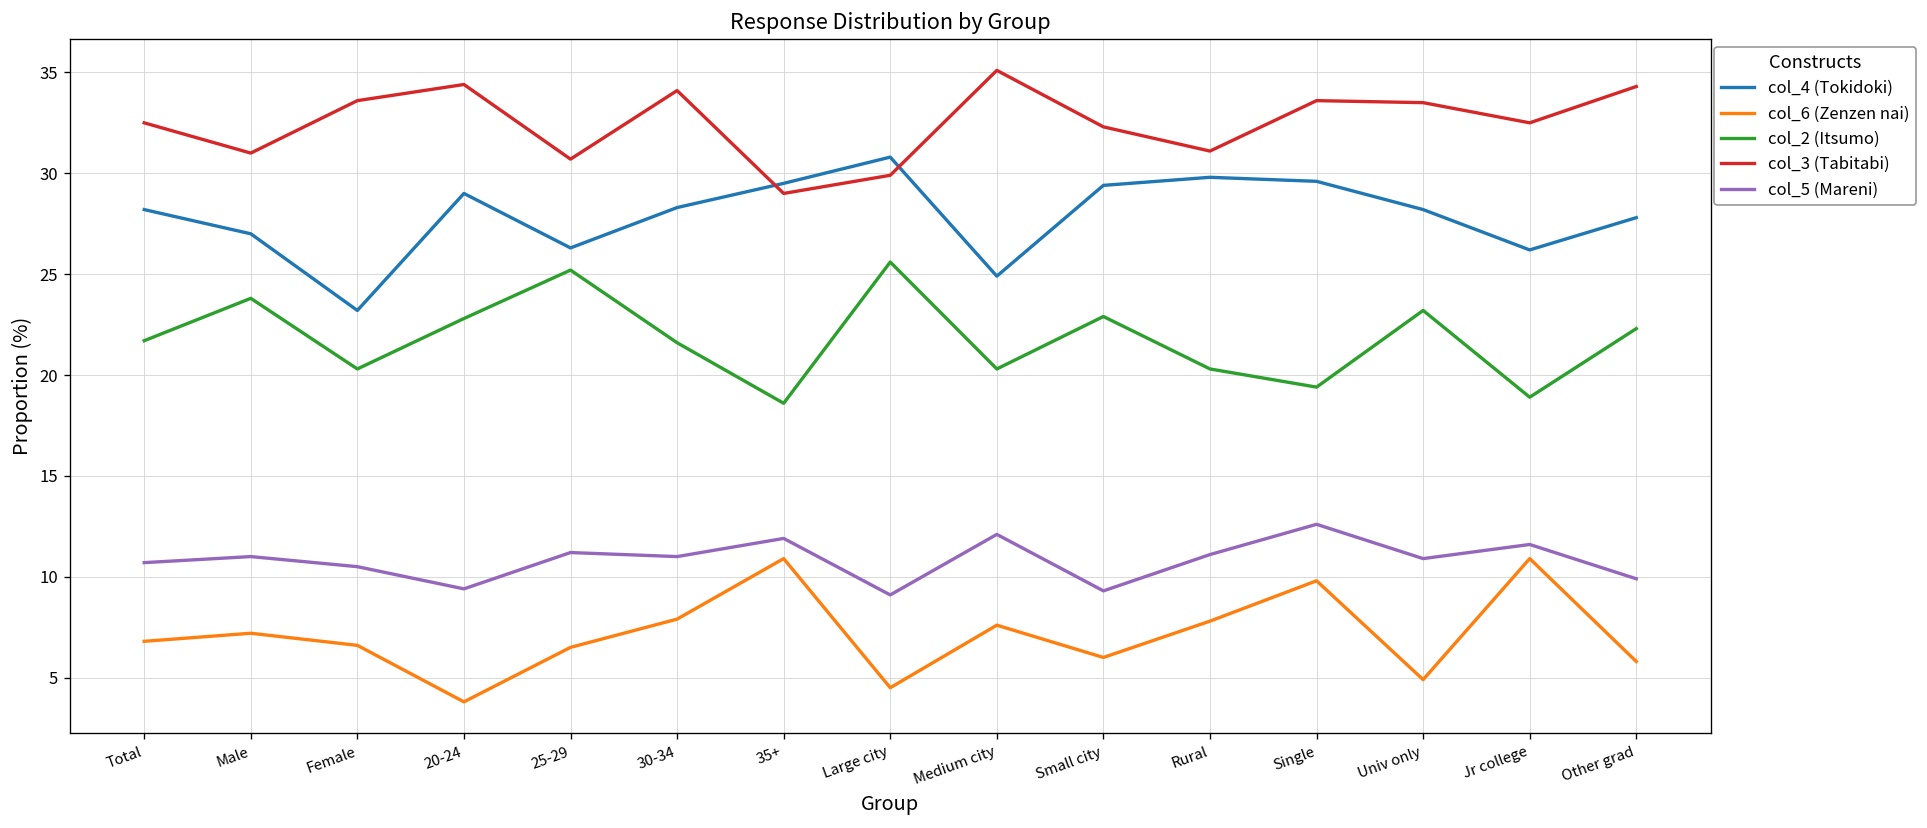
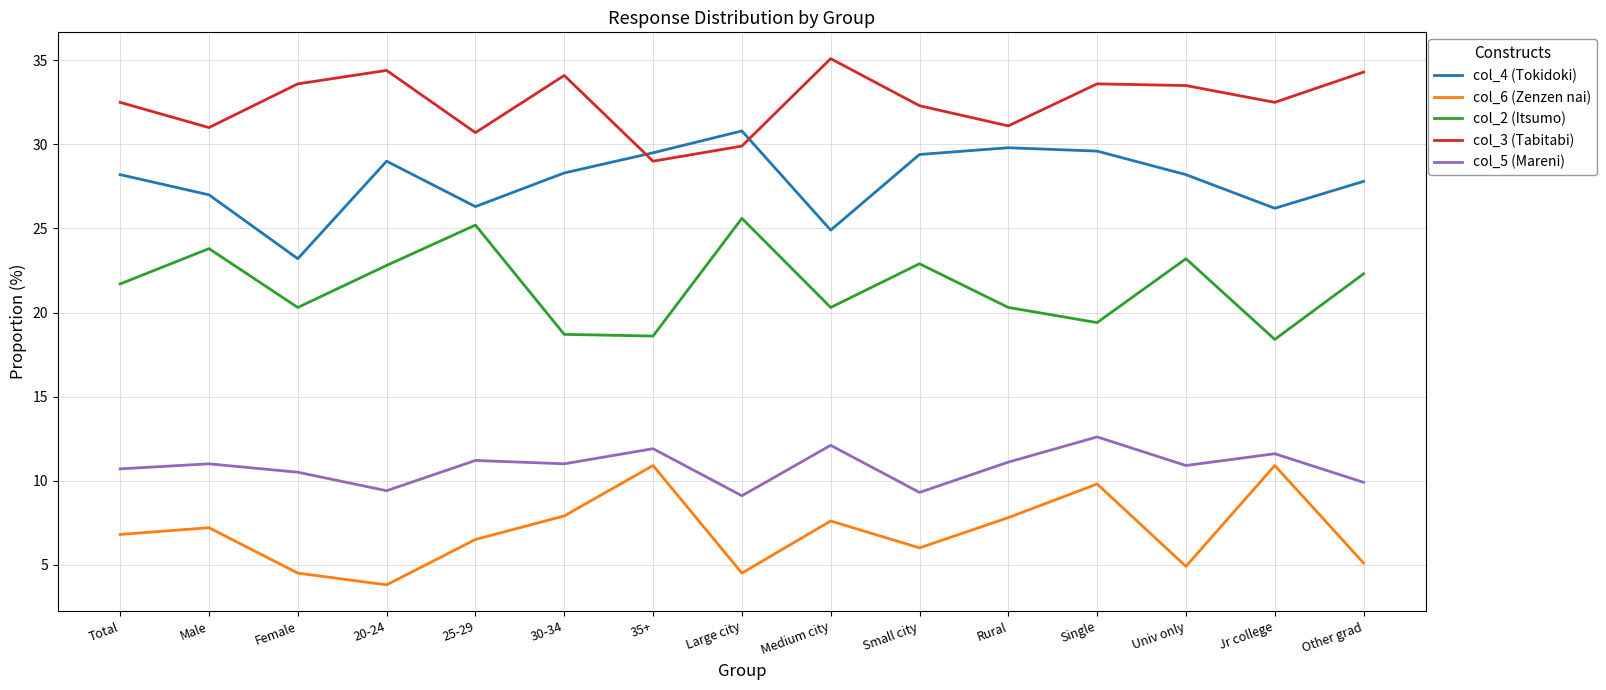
  {
    "col_4 (Tokidoki)": {
      "Total": 28.2,
      "Male": 27.0,
      "Female": 23.2,
      "20-24": 29.0,
      "25-29": 26.3,
      "30-34": 28.3,
      "35+": 29.5,
      "Large city": 30.8,
      "Medium city": 24.9,
      "Small city": 29.4,
      "Rural": 29.8,
      "Single": 29.6,
      "Univ only": 28.2,
      "Jr college": 26.2,
      "Other grad": 27.8
    },
    "col_6 (Zenzen nai)": {
      "Total": 6.8,
      "Male": 7.2,
-     "Female": 6.6,
+     "Female": 4.5,
      "20-24": 3.8,
      "25-29": 6.5,
      "30-34": 7.9,
      "35+": 10.9,
      "Large city": 4.5,
      "Medium city": 7.6,
      "Small city": 6.0,
      "Rural": 7.8,
      "Single": 9.8,
      "Univ only": 4.9,
      "Jr college": 10.9,
-     "Other grad": 5.8
+     "Other grad": 5.1
    },
    "col_2 (Itsumo)": {
      "Total": 21.7,
      "Male": 23.8,
      "Female": 20.3,
      "20-24": 22.8,
      "25-29": 25.2,
-     "30-34": 21.6,
+     "30-34": 18.7,
      "35+": 18.6,
      "Large city": 25.6,
      "Medium city": 20.3,
      "Small city": 22.9,
      "Rural": 20.3,
      "Single": 19.4,
      "Univ only": 23.2,
-     "Jr college": 18.9,
+     "Jr college": 18.4,
      "Other grad": 22.3
    },
    "col_3 (Tabitabi)": {
      "Total": 32.5,
      "Male": 31.0,
      "Female": 33.6,
      "20-24": 34.4,
      "25-29": 30.7,
      "30-34": 34.1,
      "35+": 29.0,
      "Large city": 29.9,
      "Medium city": 35.1,
      "Small city": 32.3,
      "Rural": 31.1,
      "Single": 33.6,
      "Univ only": 33.5,
      "Jr college": 32.5,
      "Other grad": 34.3
    },
    "col_5 (Mareni)": {
      "Total": 10.7,
      "Male": 11.0,
      "Female": 10.5,
      "20-24": 9.4,
      "25-29": 11.2,
      "30-34": 11.0,
      "35+": 11.9,
      "Large city": 9.1,
      "Medium city": 12.1,
      "Small city": 9.3,
      "Rural": 11.1,
      "Single": 12.6,
      "Univ only": 10.9,
      "Jr college": 11.6,
      "Other grad": 9.9
    }
  }
